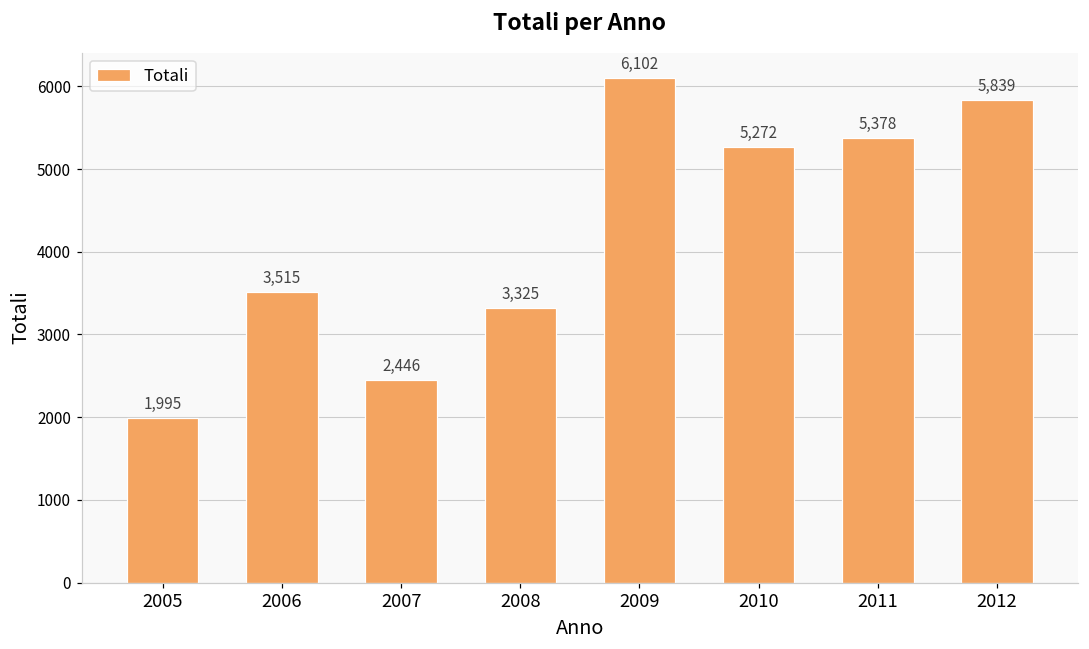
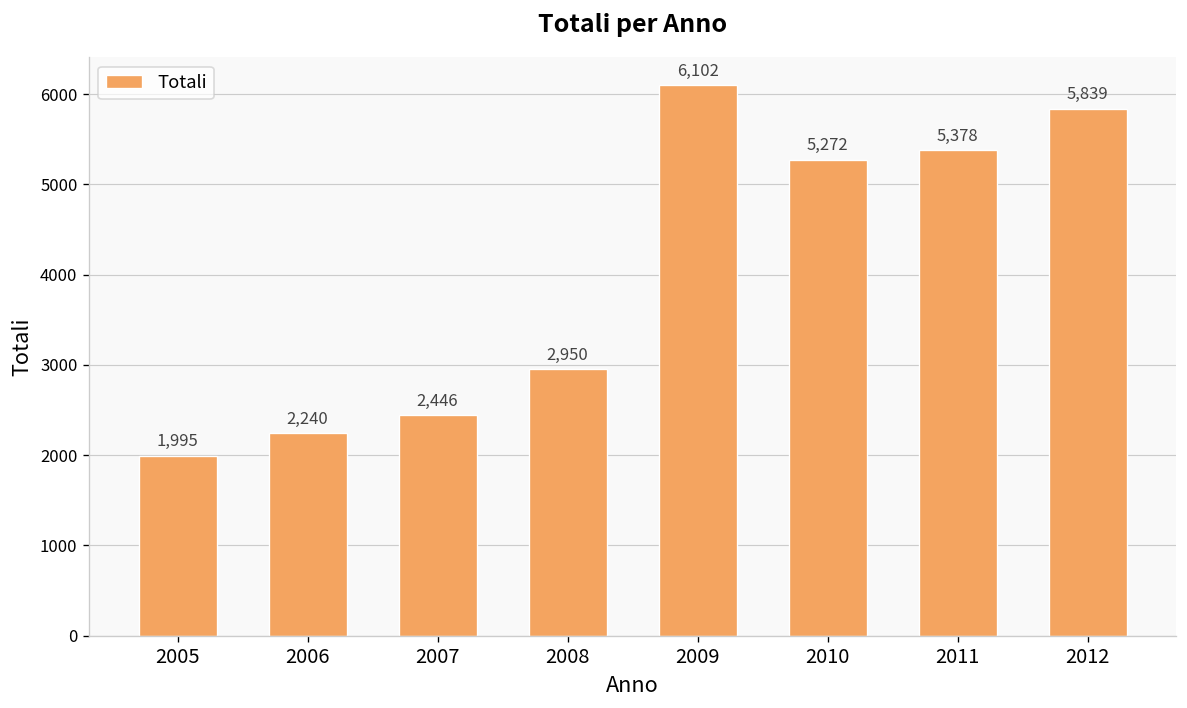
  {
    "2005": "1,995",
-   "2006": "3,515",
+   "2006": "2,240",
    "2007": "2,446",
-   "2008": "3,325",
+   "2008": "2,950",
    "2009": "6,102",
    "2010": "5,272",
    "2011": "5,378",
    "2012": "5,839"
  }
